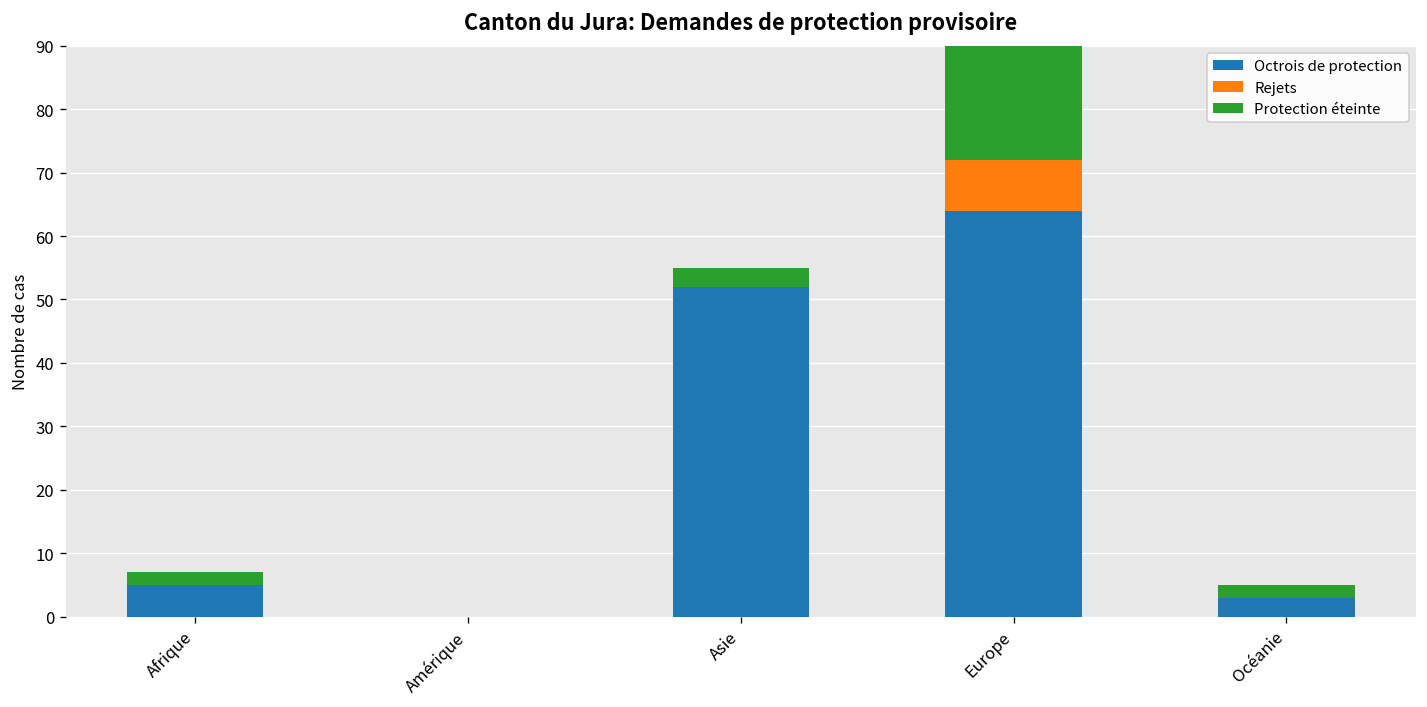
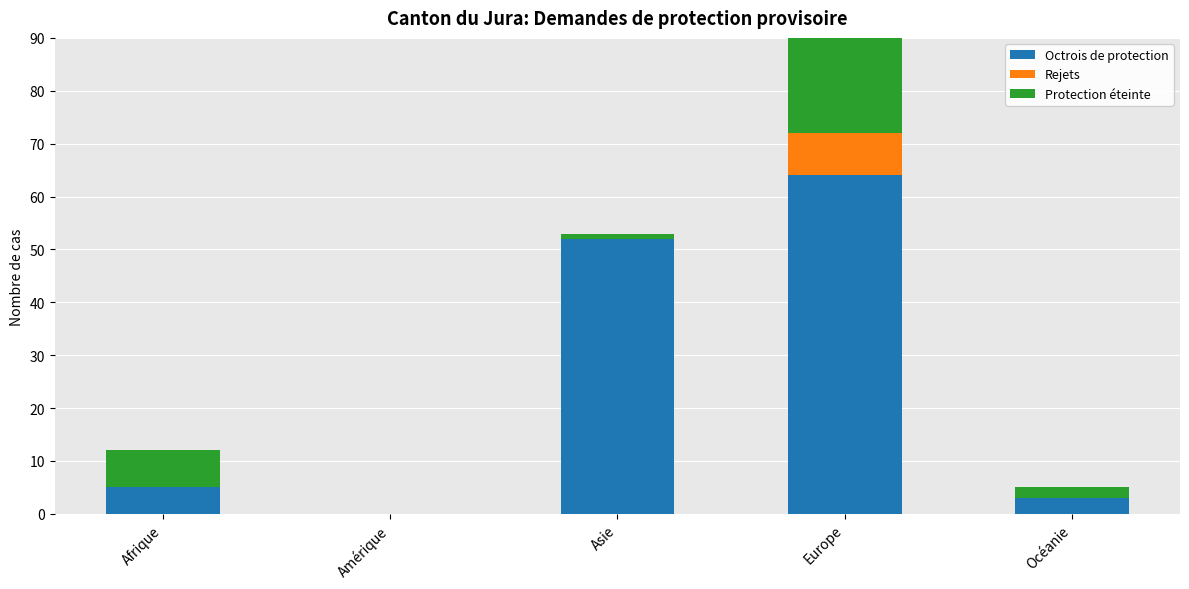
  {
    "Octrois de protection": {
      "Afrique": 5,
      "Amérique": 0,
      "Asie": 52,
      "Europe": 64,
      "Océanie": 3
    },
    "Rejets": {
      "Afrique": 0,
      "Amérique": 0,
      "Asie": 0,
      "Europe": 8,
      "Océanie": 0
    },
    "Protection éteinte": {
-     "Afrique": 2,
+     "Afrique": 7,
      "Amérique": 0,
-     "Asie": 3,
+     "Asie": 1,
      "Océanie": 2
    }
  }
